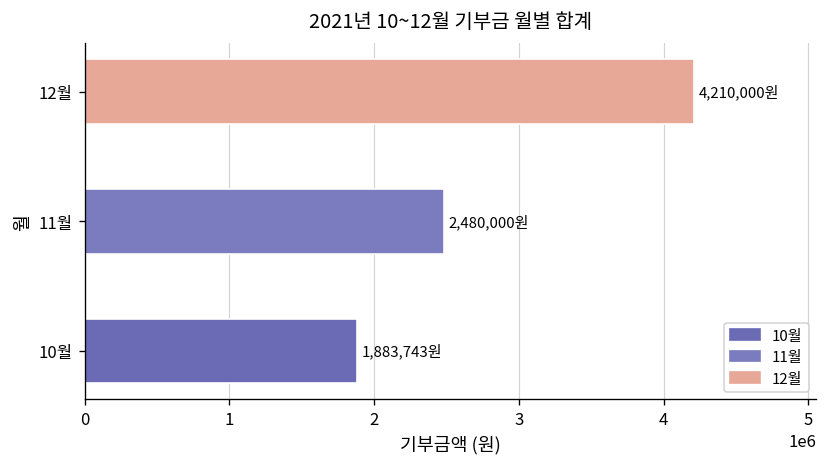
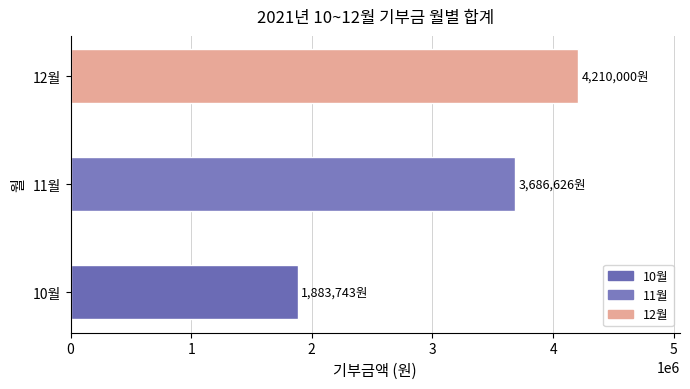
  {
    "12월": "4,210,000원",
-   "11월": "2,480,000원",
+   "11월": "3,686,626원",
    "10월": "1,883,743원"
  }
